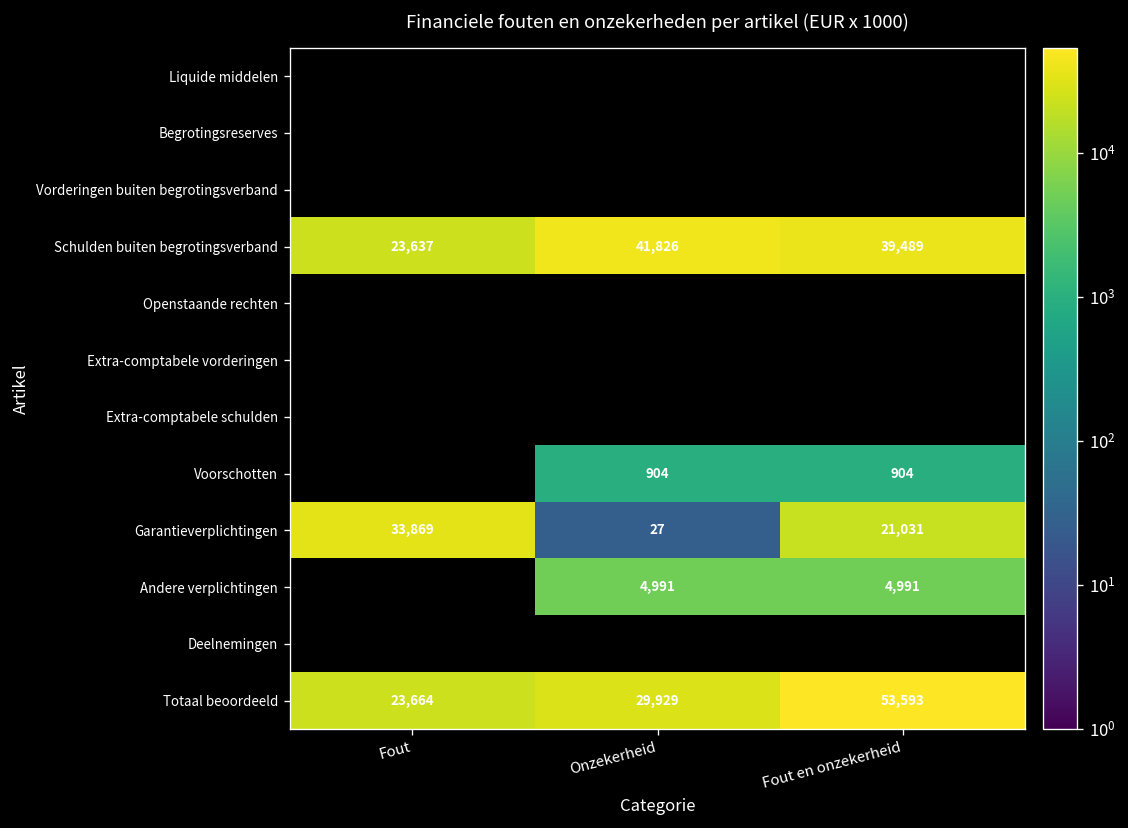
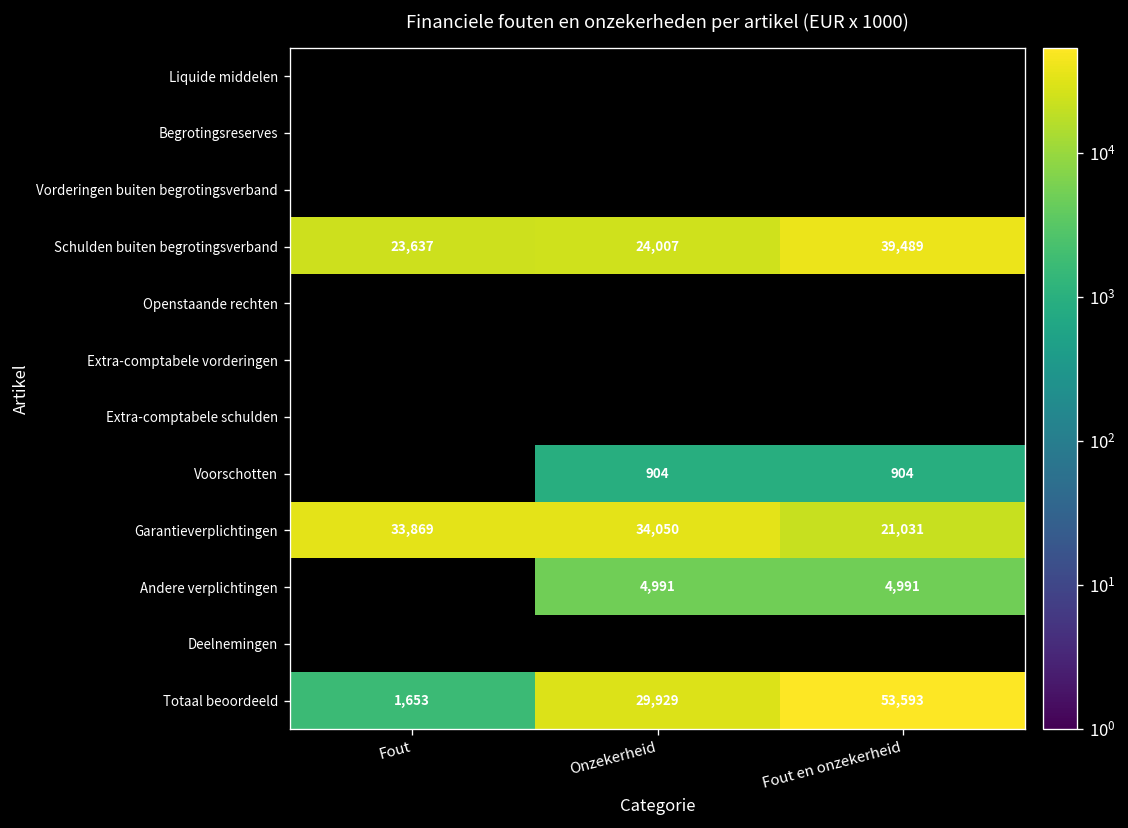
  {
    "Schulden buiten begrotingsverband": {
      "Fout": "23,637",
-     "Onzekerheid": "41,826",
+     "Onzekerheid": "24,007",
      "Fout en onzekerheid": "39,489"
    },
    "Voorschotten": {
      "Onzekerheid": "904",
      "Fout en onzekerheid": "904"
    },
    "Garantieverplichtingen": {
      "Fout": "33,869",
-     "Onzekerheid": "27",
+     "Onzekerheid": "34,050",
      "Fout en onzekerheid": "21,031"
    },
    "Andere verplichtingen": {
      "Onzekerheid": "4,991",
      "Fout en onzekerheid": "4,991"
    },
    "Totaal beoordeeld": {
-     "Fout": "23,664",
+     "Fout": "1,653",
      "Onzekerheid": "29,929",
      "Fout en onzekerheid": "53,593"
    }
  }
